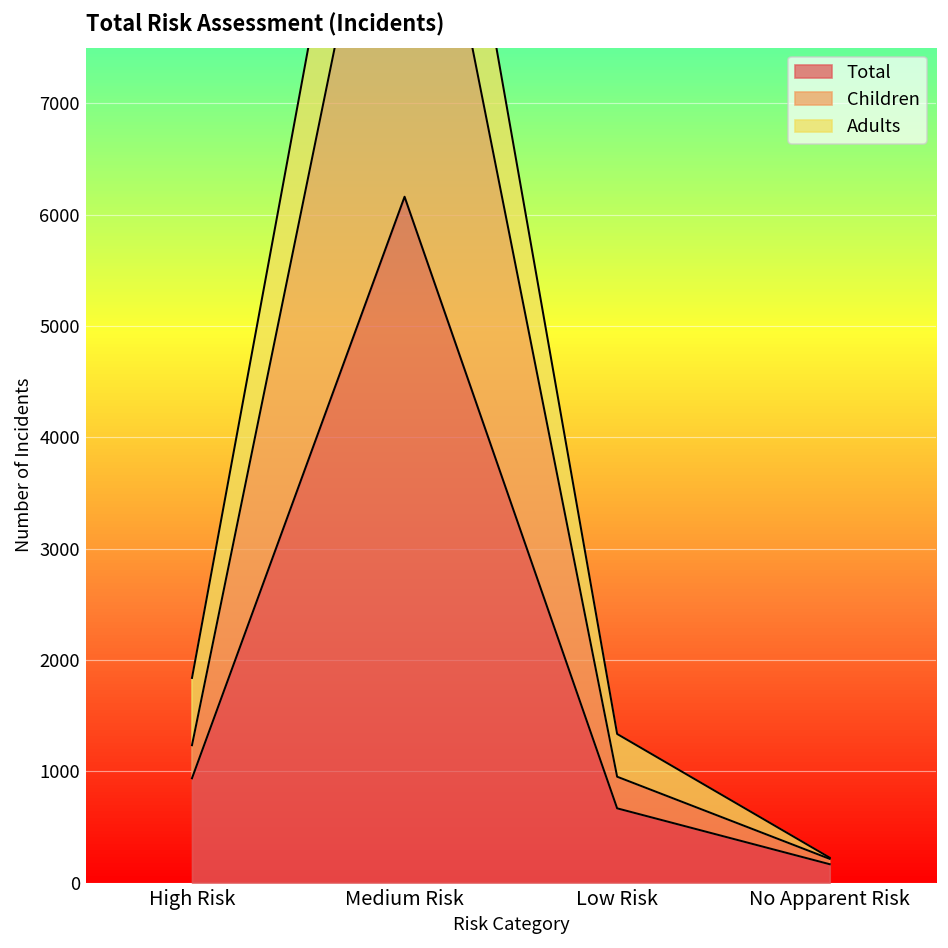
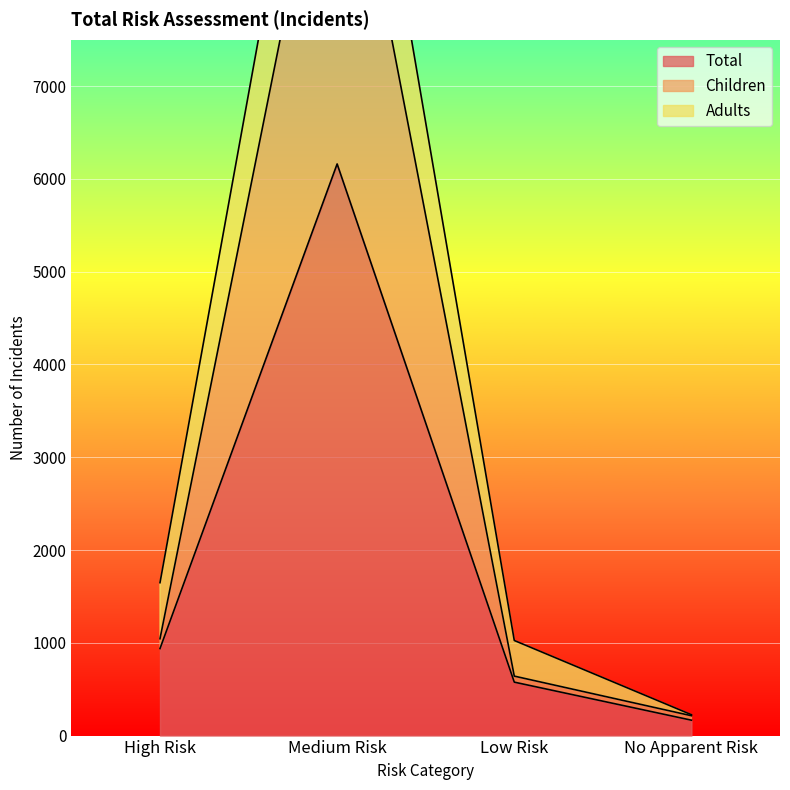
  {
    "Total": {
      "High Risk": 900,
      "Medium Risk": 6200,
-     "Low Risk": 700,
+     "Low Risk": 600,
      "No Apparent Risk": 200
    },
    "Children": {
-     "High Risk": 300,
-     "Low Risk": 300
+     "High Risk": 100,
+     "Low Risk": 100
    },
    "Adults": {
      "High Risk": 600,
      "Low Risk": 400
    }
  }
